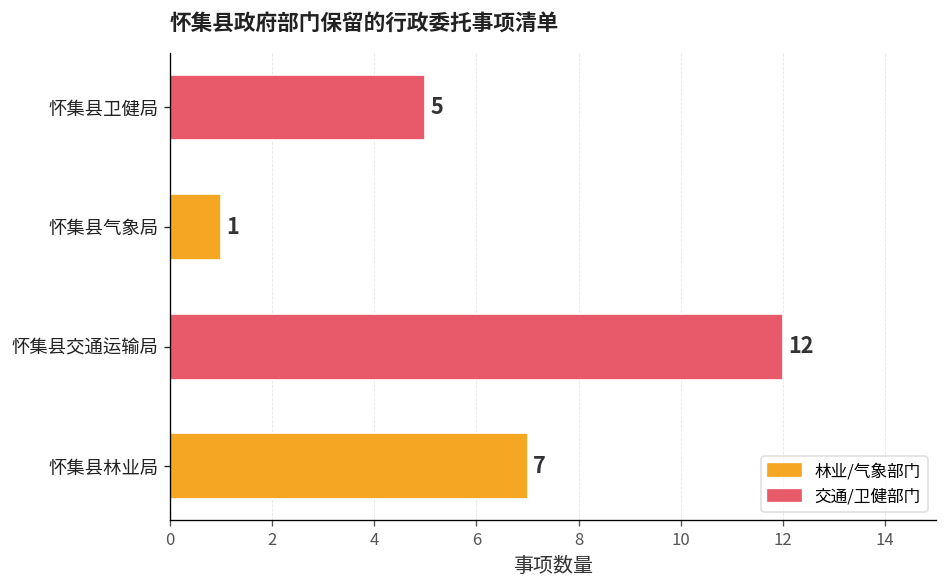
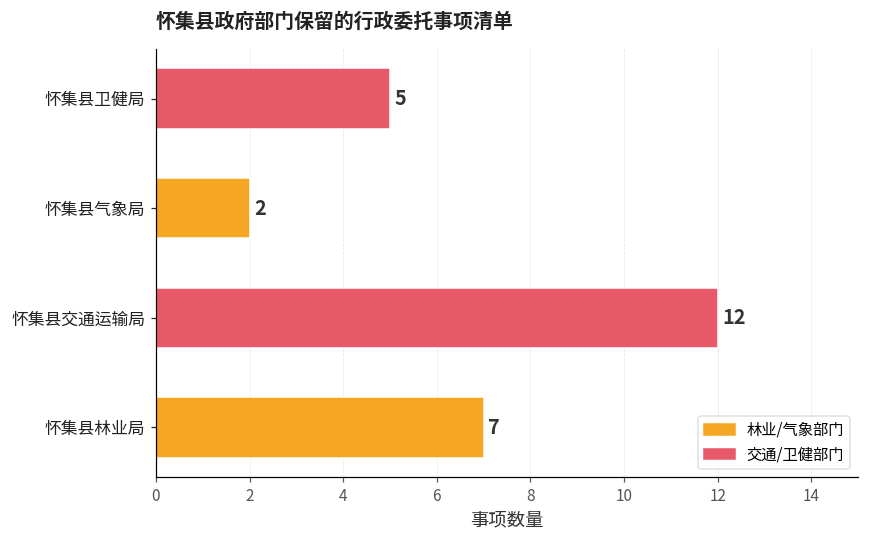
  {
    "怀集县卫健局": 5,
-   "怀集县气象局": 1,
+   "怀集县气象局": 2,
    "怀集县交通运输局": 12,
    "怀集县林业局": 7
  }
